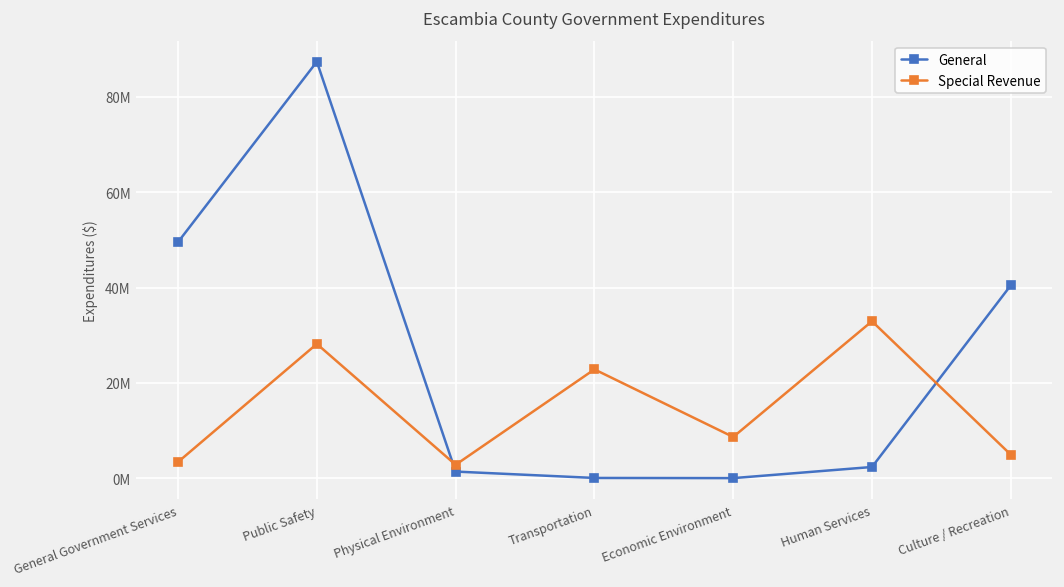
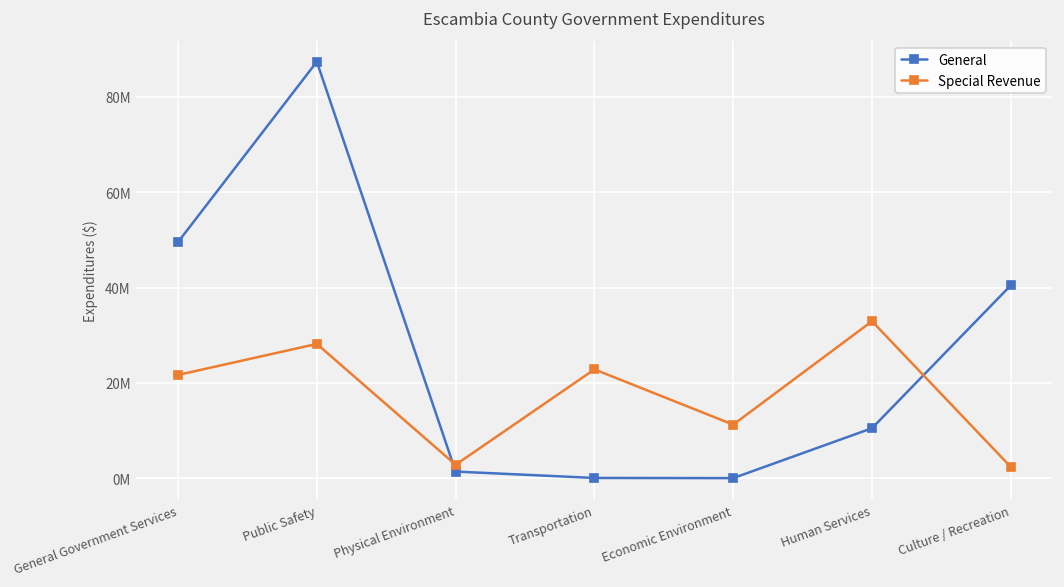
  {
    "General": {
      "General Government Services": 50000000,
      "Public Safety": 87000000,
      "Physical Environment": 1000000,
      "Transportation": 0,
      "Economic Environment": 0,
-     "Human Services": 2000000,
+     "Human Services": 10000000,
      "Culture / Recreation": 40000000
    },
    "Special Revenue": {
-     "General Government Services": 3000000,
+     "General Government Services": 22000000,
      "Public Safety": 28000000,
      "Physical Environment": 3000000,
      "Transportation": 23000000,
-     "Economic Environment": 9000000,
+     "Economic Environment": 11000000,
      "Human Services": 33000000,
-     "Culture / Recreation": 5000000
+     "Culture / Recreation": 2000000
    }
  }
